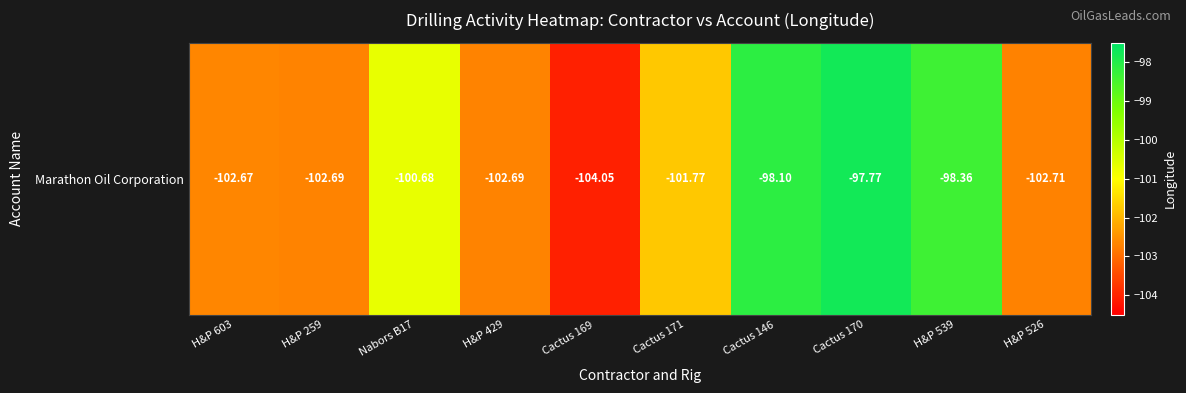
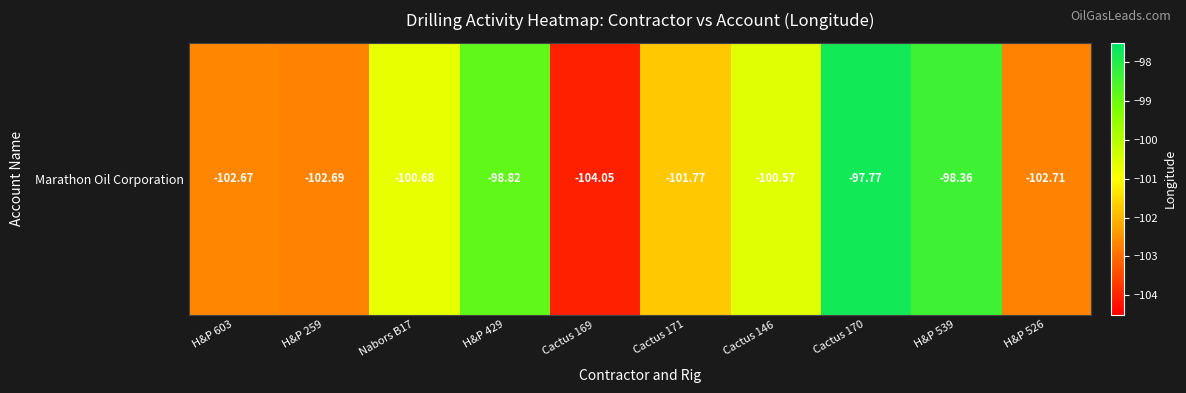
  {
    "Marathon Oil Corporation": {
      "H&P 603": -102.67,
      "H&P 259": -102.69,
      "Nabors B17": -100.68,
-     "H&P 429": -102.69,
+     "H&P 429": -98.82,
      "Cactus 169": -104.05,
      "Cactus 171": -101.77,
-     "Cactus 146": -98.10,
+     "Cactus 146": -100.57,
      "Cactus 170": -97.77,
      "H&P 539": -98.36,
      "H&P 526": -102.71
    }
  }
